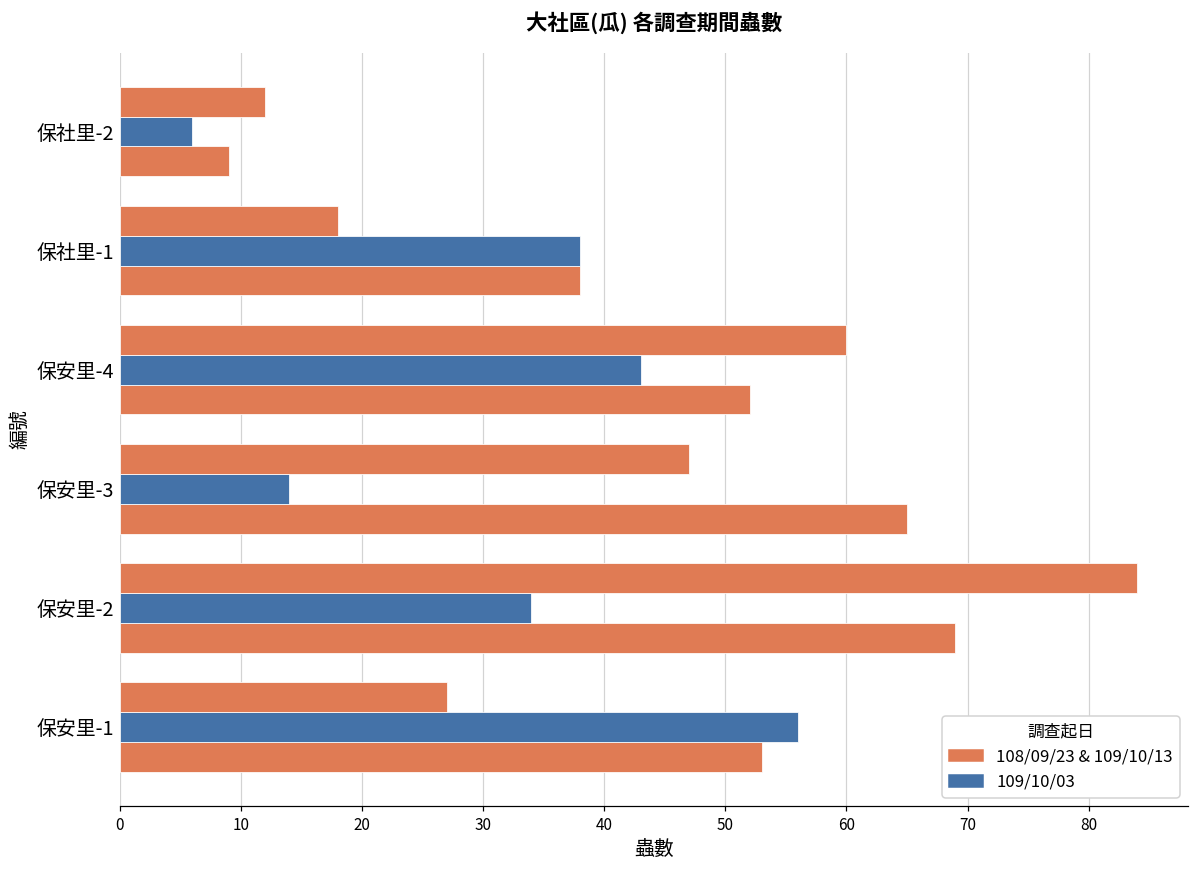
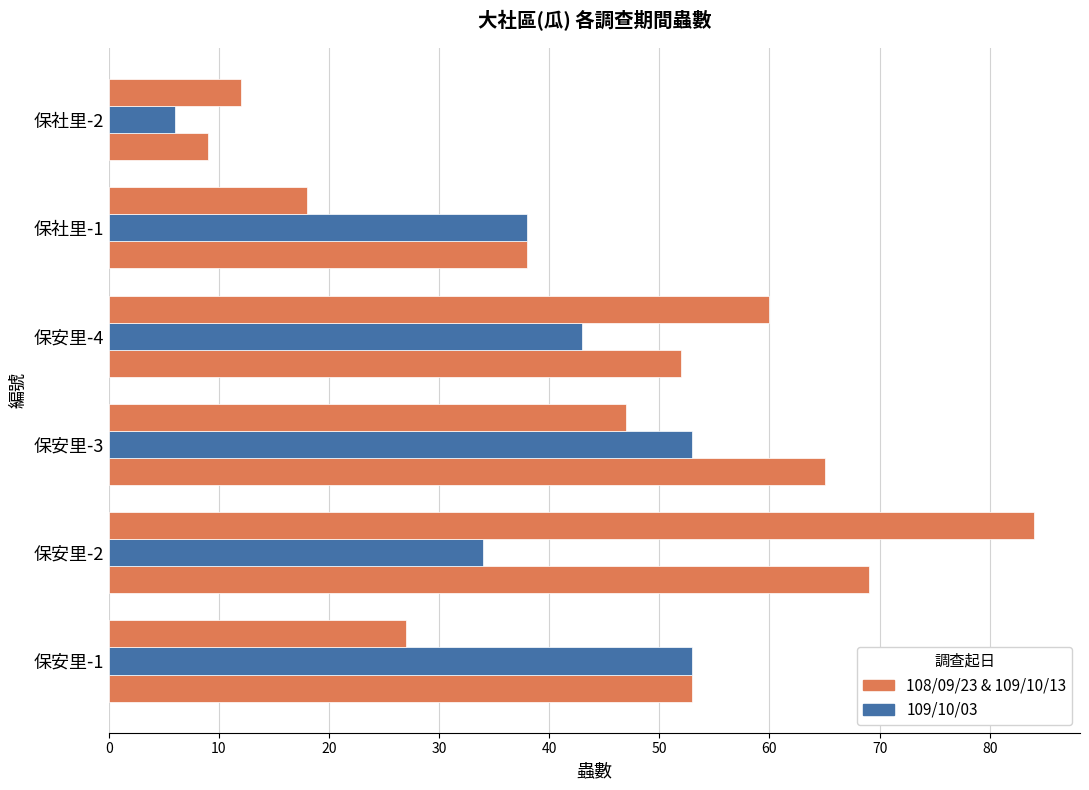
  {
    "109/10/03": {
      "保社里-2": 6,
      "保社里-1": 38,
      "保安里-4": 43,
-     "保安里-3": 14,
+     "保安里-3": 53,
      "保安里-2": 34,
-     "保安里-1": 56
+     "保安里-1": 53
    }
  }
